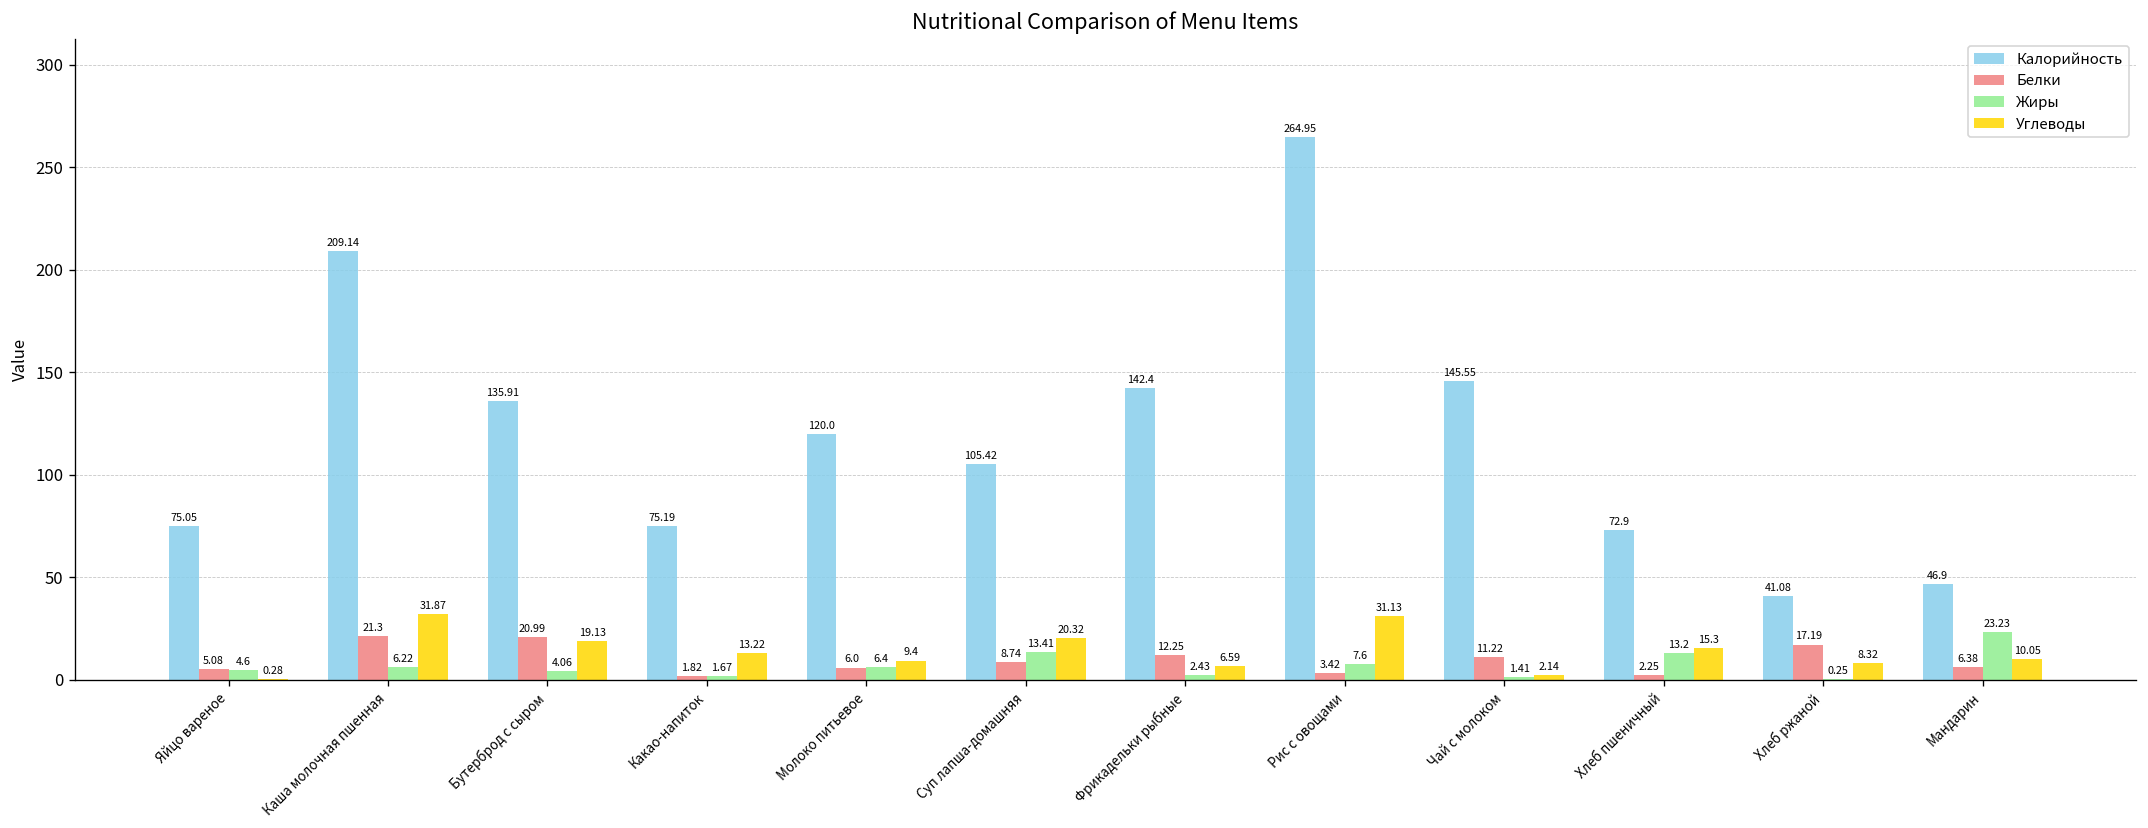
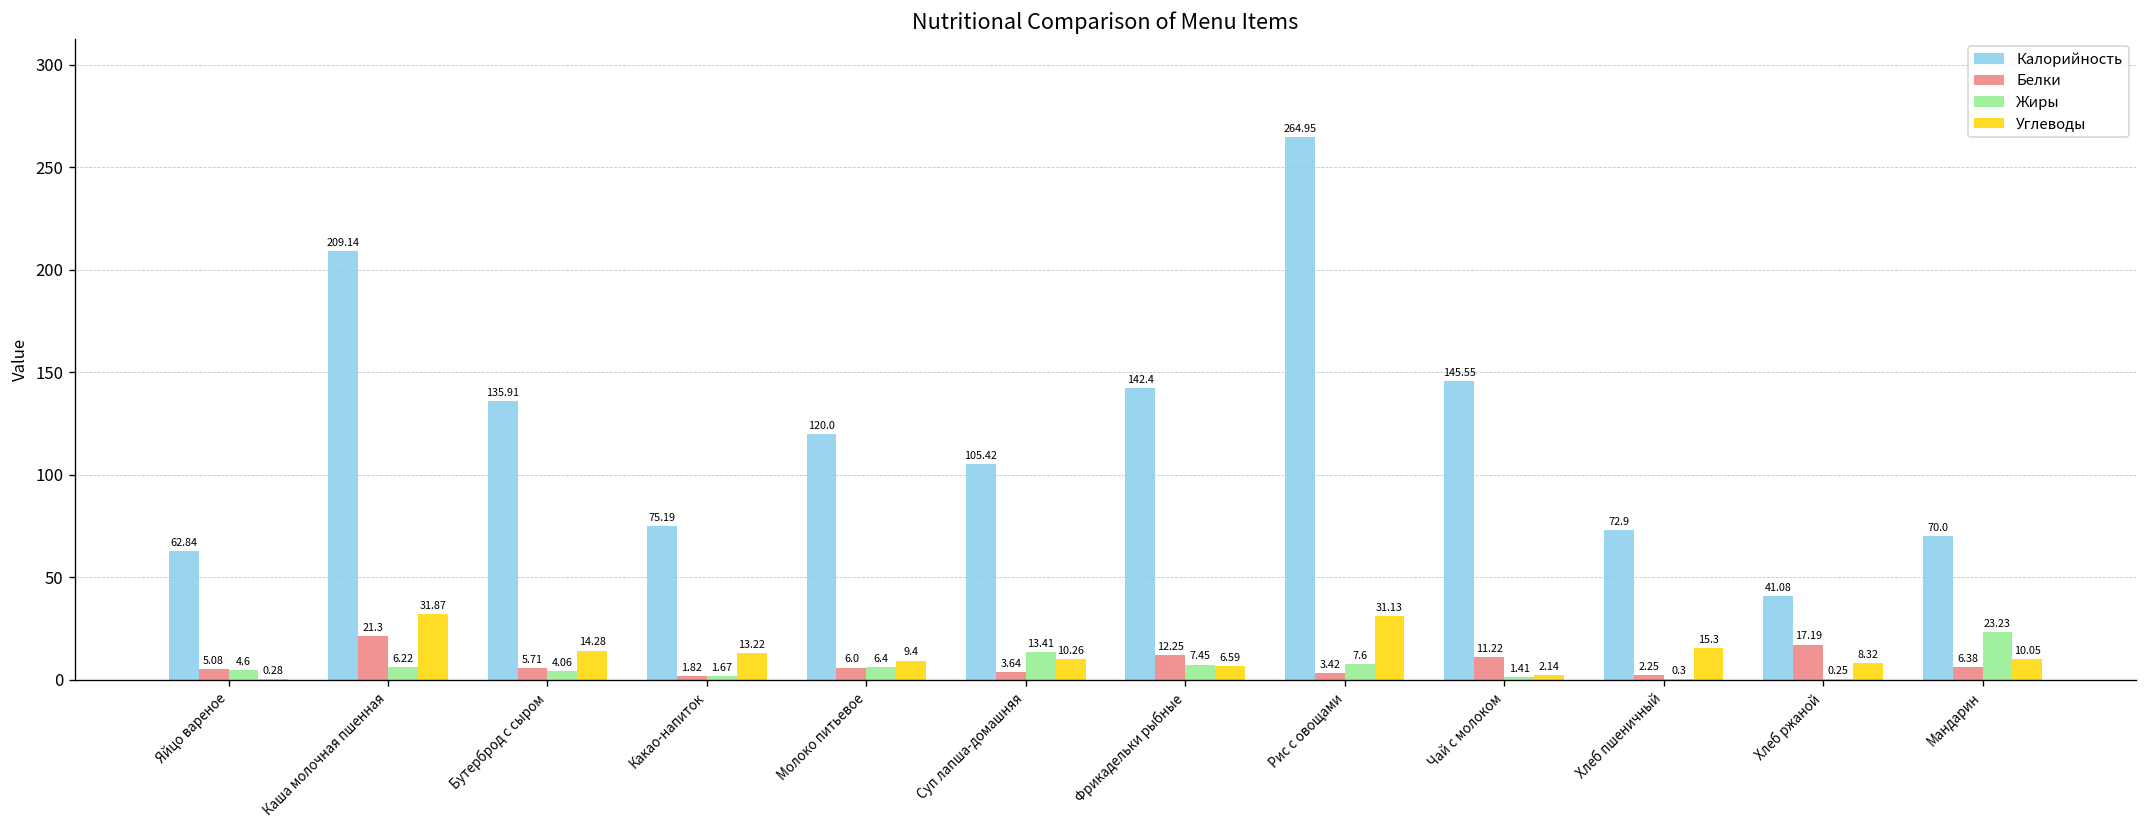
  {
    "Калорийность": {
-     "Яйцо вареное": 75.05,
+     "Яйцо вареное": 62.84,
      "Каша молочная пшенная": 209.14,
      "Бутерброд с сыром": 135.91,
      "Какао-напиток": 75.19,
      "Молоко питьевое": 120.0,
      "Суп лапша-домашняя": 105.42,
      "Фрикадельки рыбные": 142.4,
      "Рис с овощами": 264.95,
      "Чай с молоком": 145.55,
      "Хлеб пшеничный": 72.9,
      "Хлеб ржаной": 41.08,
-     "Мандарин": 46.9
+     "Мандарин": 70.0
    },
    "Белки": {
      "Яйцо вареное": 5.08,
      "Каша молочная пшенная": 21.3,
-     "Бутерброд с сыром": 20.99,
+     "Бутерброд с сыром": 5.71,
      "Какао-напиток": 1.82,
      "Молоко питьевое": 6.0,
-     "Суп лапша-домашняя": 8.74,
+     "Суп лапша-домашняя": 3.64,
      "Фрикадельки рыбные": 12.25,
      "Рис с овощами": 3.42,
      "Чай с молоком": 11.22,
      "Хлеб пшеничный": 2.25,
      "Хлеб ржаной": 17.19,
      "Мандарин": 6.38
    },
    "Жиры": {
      "Яйцо вареное": 4.6,
      "Каша молочная пшенная": 6.22,
      "Бутерброд с сыром": 4.06,
      "Какао-напиток": 1.67,
      "Молоко питьевое": 6.4,
      "Суп лапша-домашняя": 13.41,
-     "Фрикадельки рыбные": 2.43,
+     "Фрикадельки рыбные": 7.45,
      "Рис с овощами": 7.6,
      "Чай с молоком": 1.41,
-     "Хлеб пшеничный": 13.2,
+     "Хлеб пшеничный": 0.3,
      "Хлеб ржаной": 0.25,
      "Мандарин": 23.23
    },
    "Углеводы": {
      "Яйцо вареное": 0.28,
      "Каша молочная пшенная": 31.87,
-     "Бутерброд с сыром": 19.13,
+     "Бутерброд с сыром": 14.28,
      "Какао-напиток": 13.22,
      "Молоко питьевое": 9.4,
-     "Суп лапша-домашняя": 20.32,
+     "Суп лапша-домашняя": 10.26,
      "Фрикадельки рыбные": 6.59,
      "Рис с овощами": 31.13,
      "Чай с молоком": 2.14,
      "Хлеб пшеничный": 15.3,
      "Хлеб ржаной": 8.32,
      "Мандарин": 10.05
    }
  }
